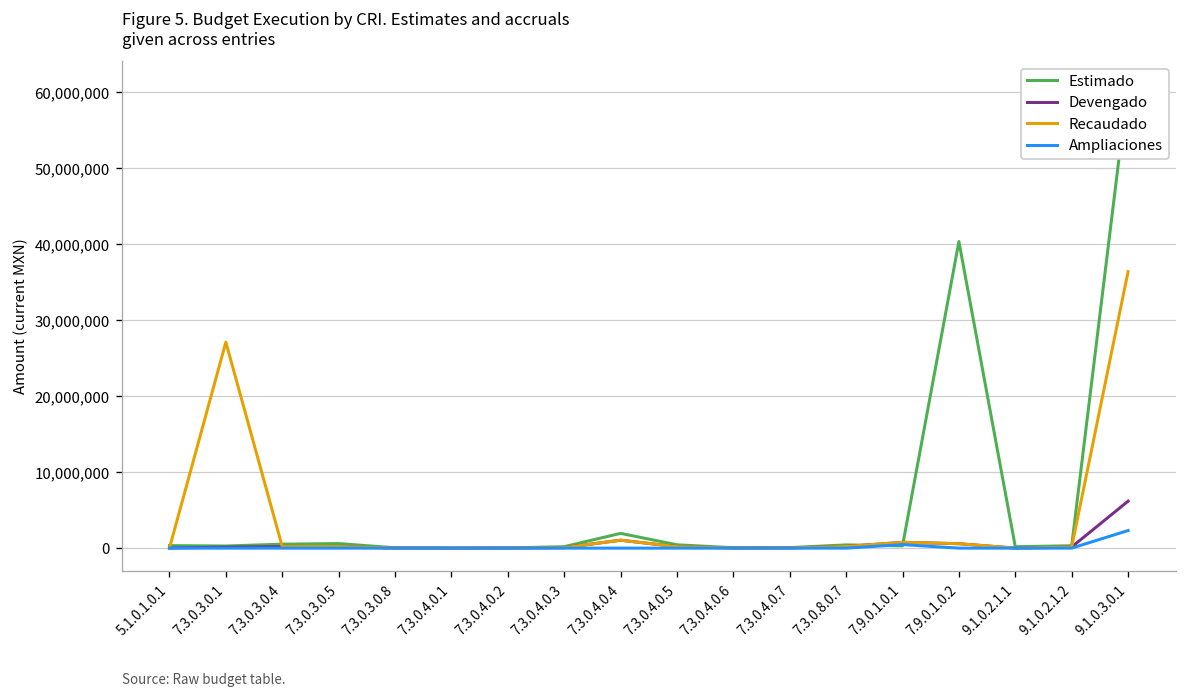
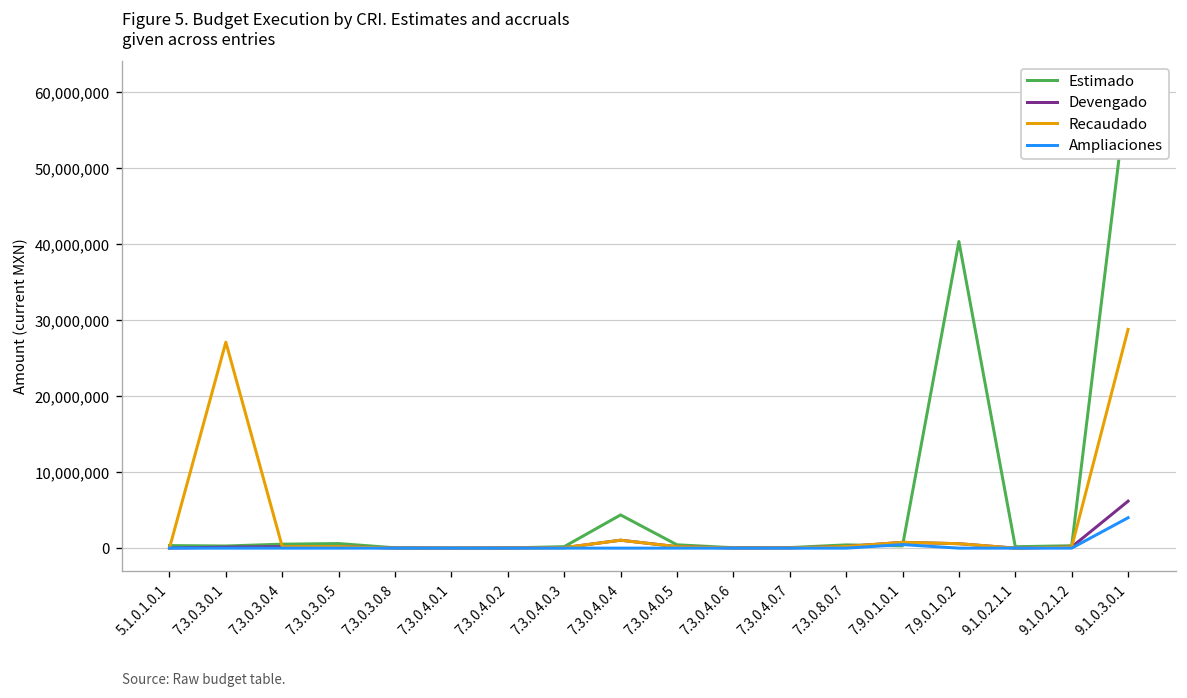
  {
    "Estimado": {
      "7.3.0.3.0.5": "1,000,000",
-     "7.3.0.4.0.4": "2,000,000",
+     "7.3.0.4.0.4": "4,000,000",
      "7.9.0.1.0.2": "40,000,000"
    },
    "Devengado": {
      "9.1.0.3.0.1": "6,000,000"
    },
    "Recaudado": {
      "7.3.0.3.0.1": "27,000,000",
-     "9.1.0.3.0.1": "36,000,000"
+     "9.1.0.3.0.1": "29,000,000"
    },
    "Ampliaciones": {
      "7.3.0.4.0.4": "0",
      "7.9.0.1.0.2": "0",
-     "9.1.0.3.0.1": "2,000,000"
+     "9.1.0.3.0.1": "4,000,000"
    }
  }
